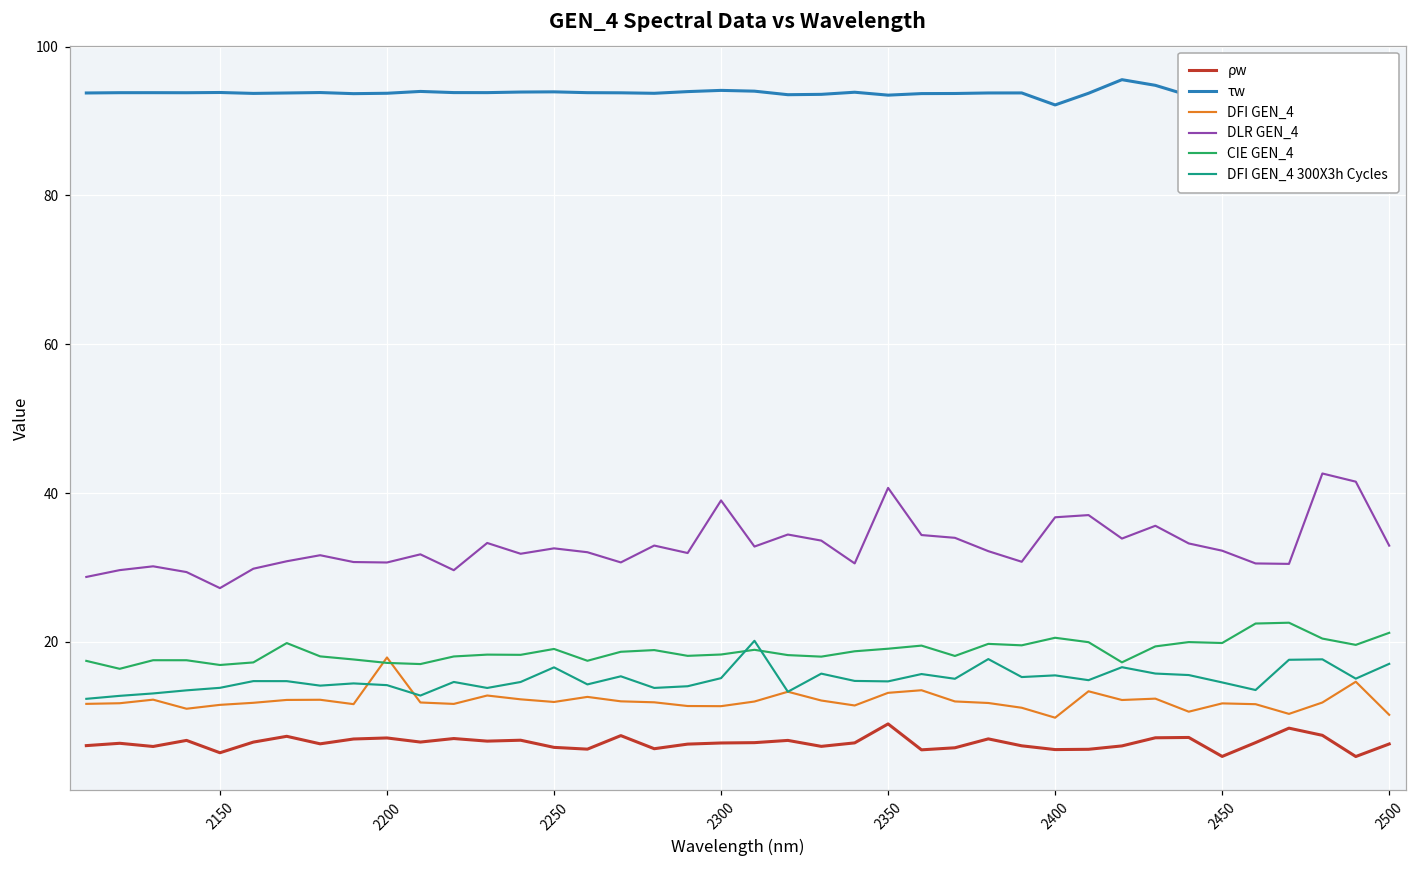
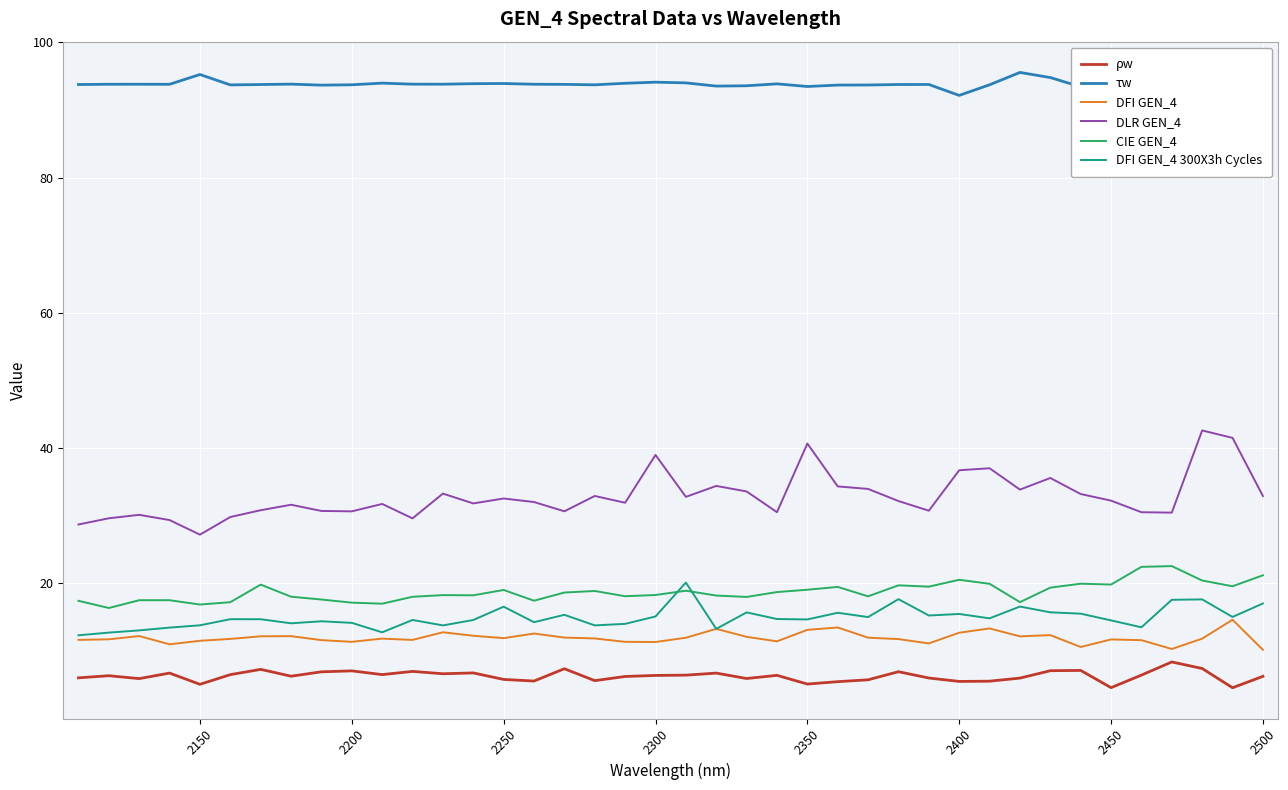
  {
    "ρw": {
      "2150": 5,
      "2200": 7,
      "2250": 6,
      "2300": 6,
-     "2350": 9,
+     "2350": 5,
      "2400": 6,
      "2450": 5,
      "2500": 6
    },
    "τw": {
-     "2150": 94,
+     "2150": 95,
      "2200": 94,
      "2250": 94,
      "2300": 94,
      "2350": 93,
      "2400": 92
    },
    "DFI GEN_4": {
      "2150": 12,
-     "2200": 18,
+     "2200": 11,
      "2250": 12,
      "2300": 11,
      "2350": 13,
-     "2400": 10,
+     "2400": 13,
      "2450": 12,
      "2500": 10
    },
    "DLR GEN_4": {
      "2150": 27,
      "2200": 31,
      "2250": 33,
      "2300": 39,
      "2350": 41,
      "2400": 37,
      "2450": 32,
      "2500": 33
    }
  }
